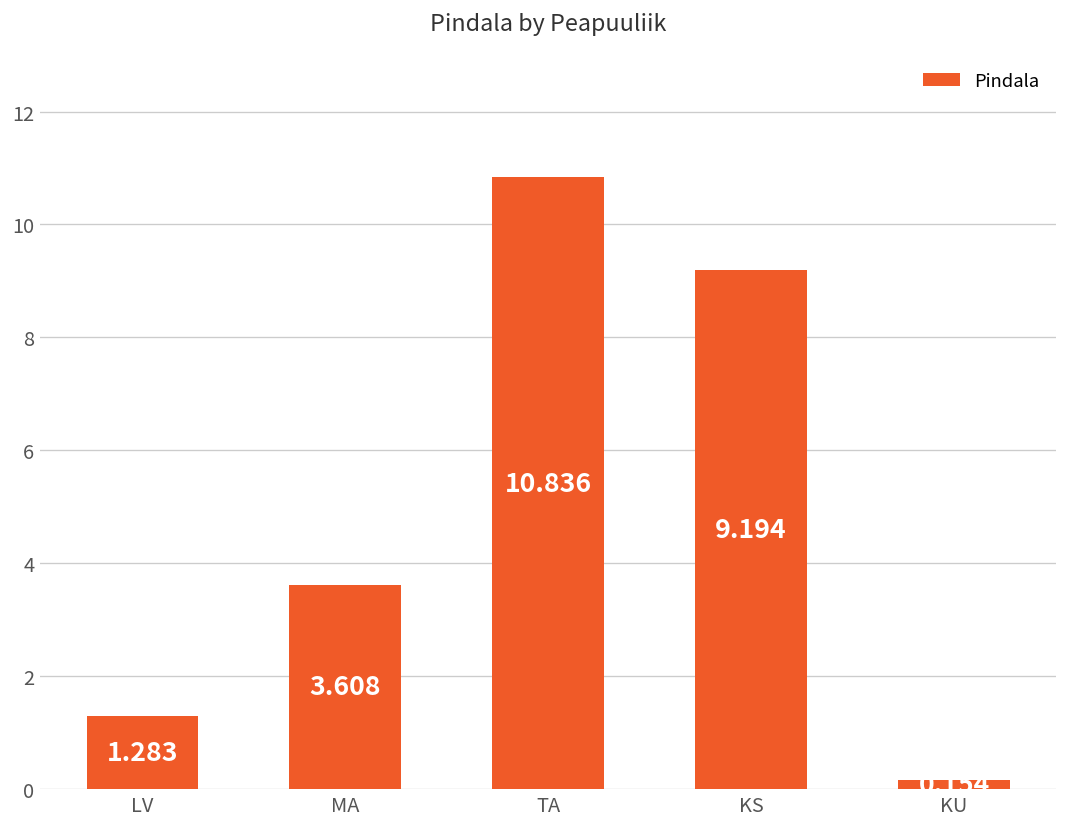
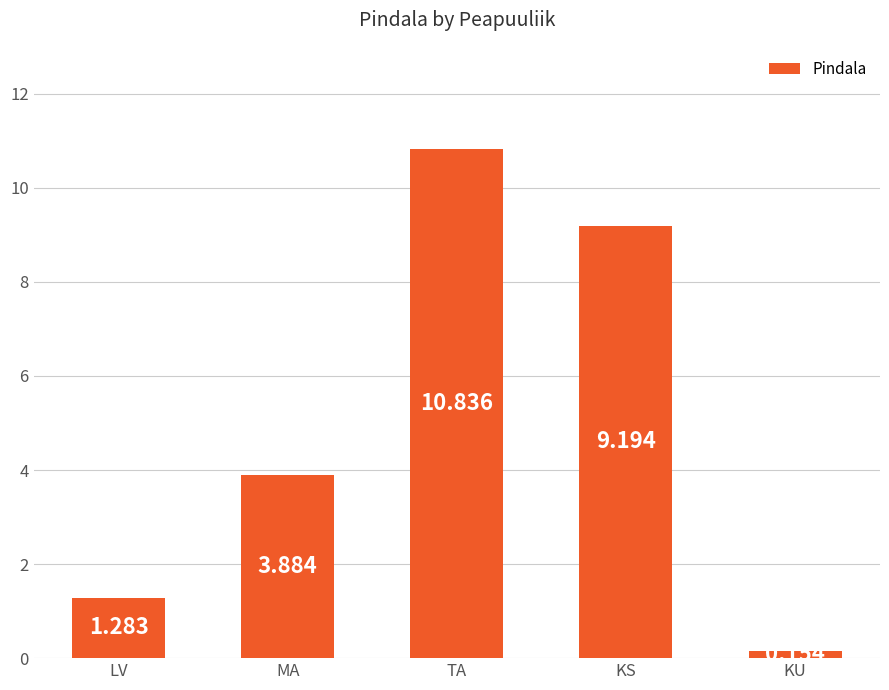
  {
    "LV": 1.283,
-   "MA": 3.608,
+   "MA": 3.884,
    "TA": 10.836,
    "KS": 9.194
  }
